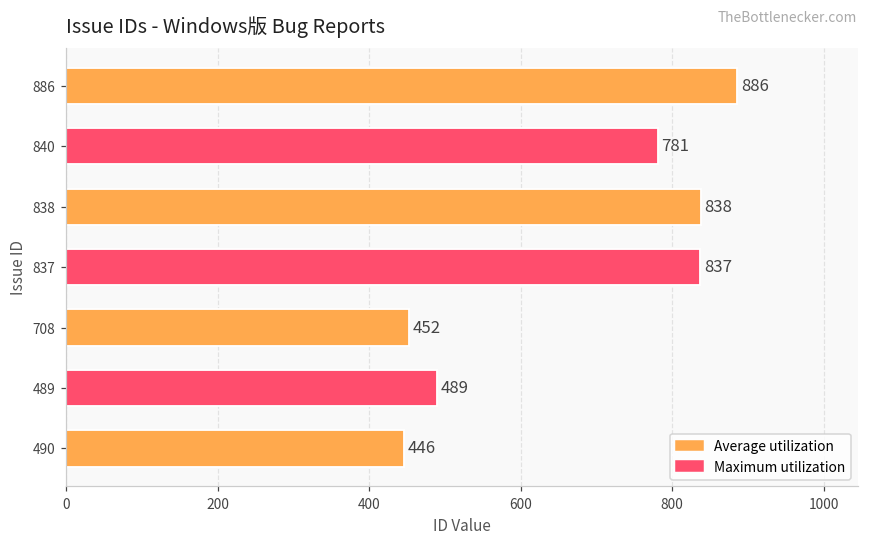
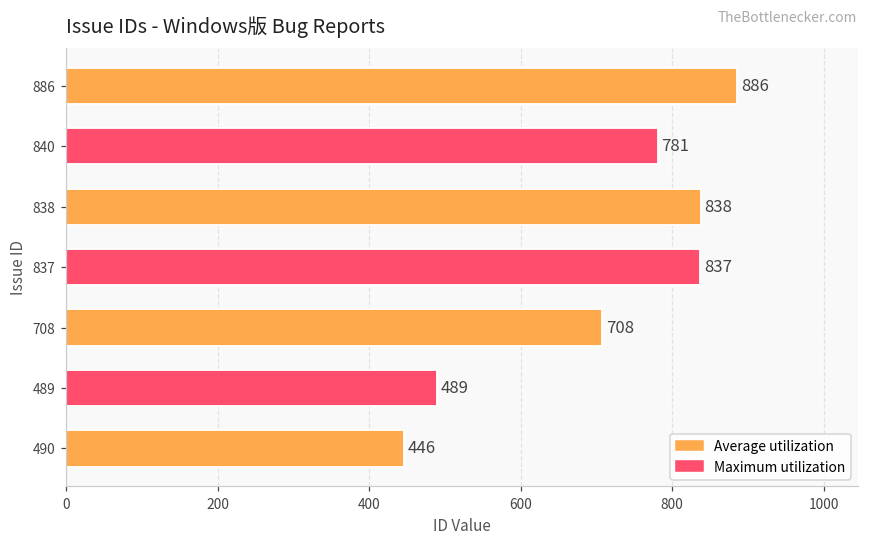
  {
    "886": 886,
    "840": 781,
    "838": 838,
    "837": 837,
-   "708": 452,
+   "708": 708,
    "489": 489,
    "490": 446
  }
